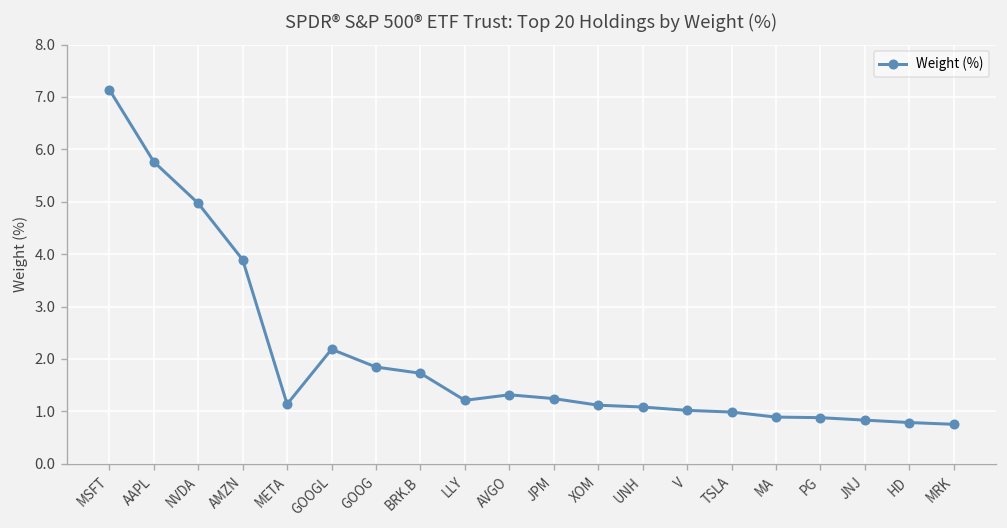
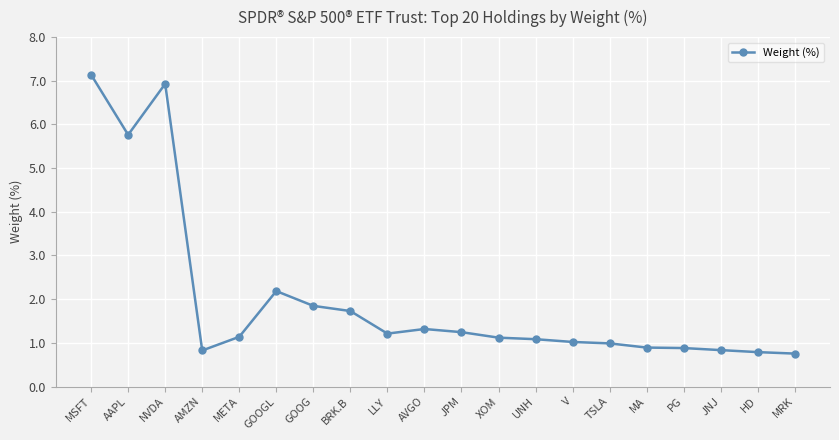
  {
    "MSFT": 7.1,
    "AAPL": 5.8,
-   "NVDA": 5.0,
-   "AMZN": 3.9,
+   "NVDA": 6.9,
+   "AMZN": 0.8,
    "META": 1.1,
    "GOOGL": 2.2,
    "GOOG": 1.8,
    "BRK.B": 1.7,
    "LLY": 1.2,
    "AVGO": 1.3,
    "JPM": 1.2,
    "XOM": 1.1,
    "UNH": 1.1,
    "V": 1.0,
    "TSLA": 1.0,
    "MA": 0.9,
    "PG": 0.9,
    "JNJ": 0.8,
    "HD": 0.8,
    "MRK": 0.8
  }
